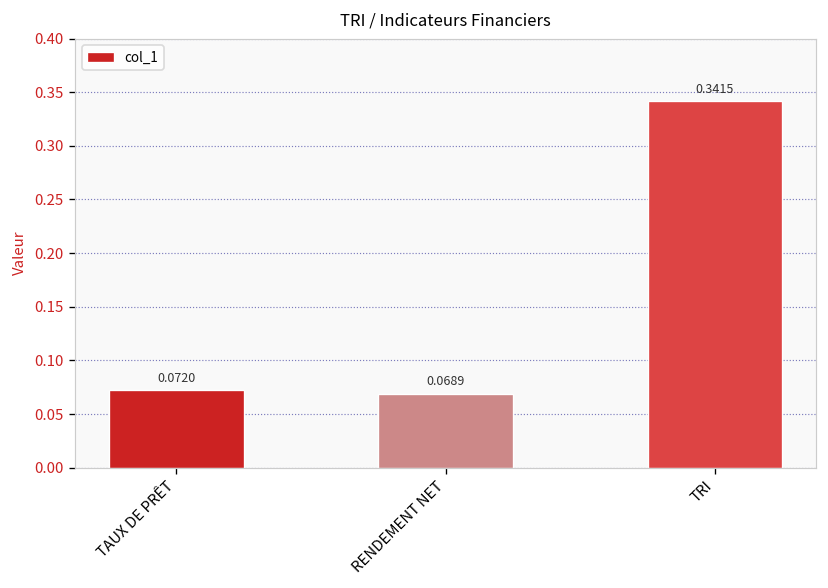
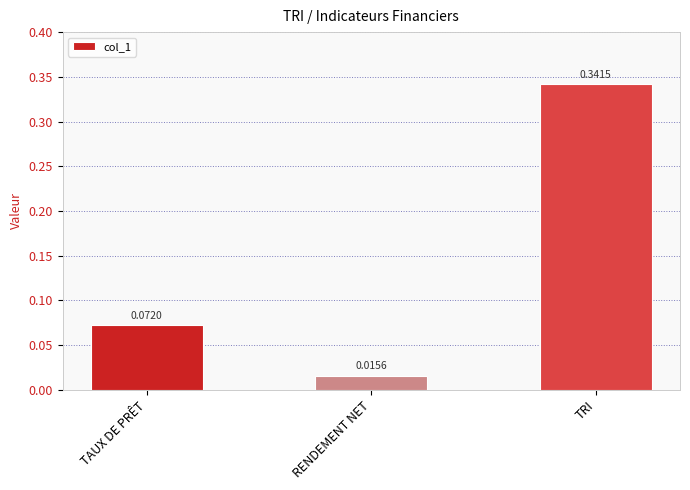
  {
    "TAUX DE PRÊT": 0.0720,
-   "RENDEMENT NET": 0.0689,
+   "RENDEMENT NET": 0.0156,
    "TRI": 0.3415
  }
